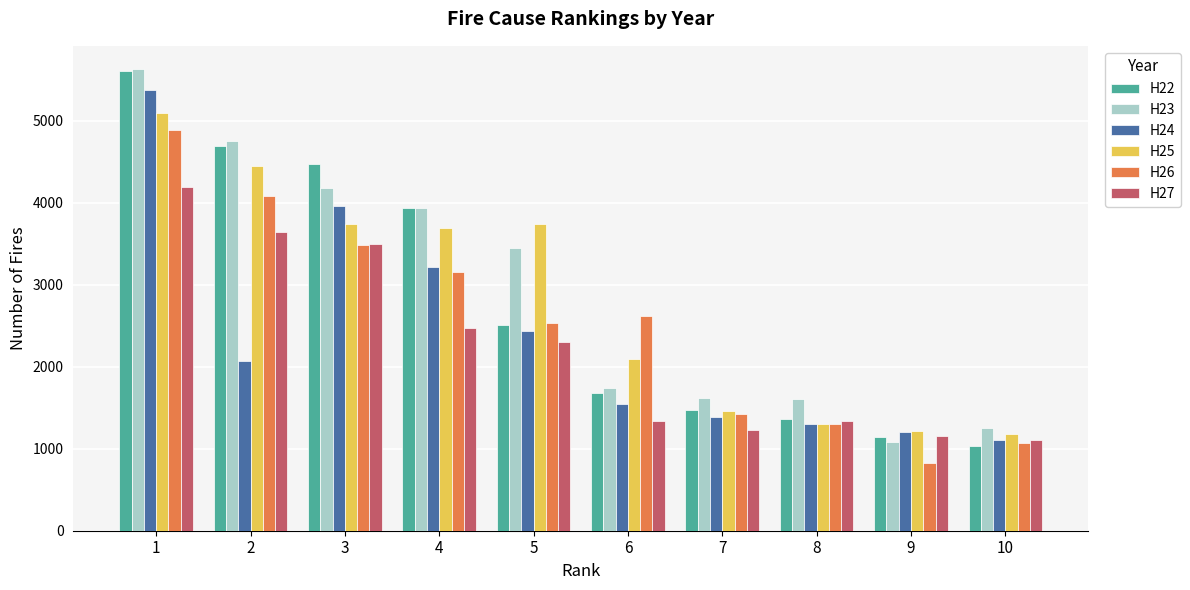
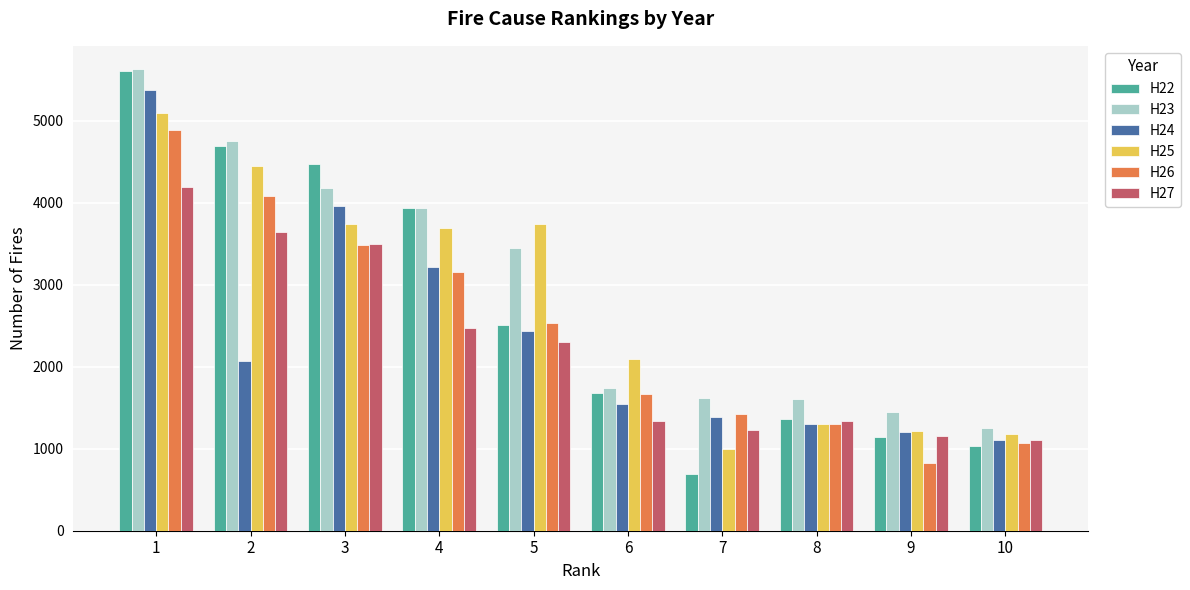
  {
    "H22": {
      "1": 5600,
      "2": 4700,
      "3": 4500,
      "4": 3900,
      "5": 2500,
      "6": 1700,
-     "7": 1500,
+     "7": 700,
      "8": 1400,
      "9": 1100,
      "10": 1000
    },
    "H23": {
      "1": 5600,
      "2": 4800,
      "3": 4200,
      "4": 3900,
      "5": 3400,
      "6": 1700,
      "7": 1600,
      "8": 1600,
-     "9": 1100,
+     "9": 1400,
      "10": 1300
    },
    "H24": {
      "1": 5400,
      "2": 2100,
      "3": 4000,
      "4": 3200,
      "5": 2400,
      "6": 1500,
      "7": 1400,
      "8": 1300,
      "9": 1200,
      "10": 1100
    },
    "H25": {
      "1": 5100,
      "2": 4500,
      "3": 3700,
      "4": 3700,
      "5": 3700,
      "6": 2100,
-     "7": 1500,
+     "7": 1000,
      "8": 1300,
      "9": 1200,
      "10": 1200
    },
    "H26": {
      "1": 4900,
      "2": 4100,
      "3": 3500,
      "4": 3200,
      "5": 2500,
-     "6": 2600,
+     "6": 1700,
      "7": 1400,
      "8": 1300,
      "9": 800,
      "10": 1100
    },
    "H27": {
      "1": 4200,
      "2": 3600,
      "3": 3500,
      "4": 2500,
      "5": 2300,
      "6": 1300,
      "7": 1200,
      "8": 1300,
      "9": 1200,
      "10": 1100
    }
  }
